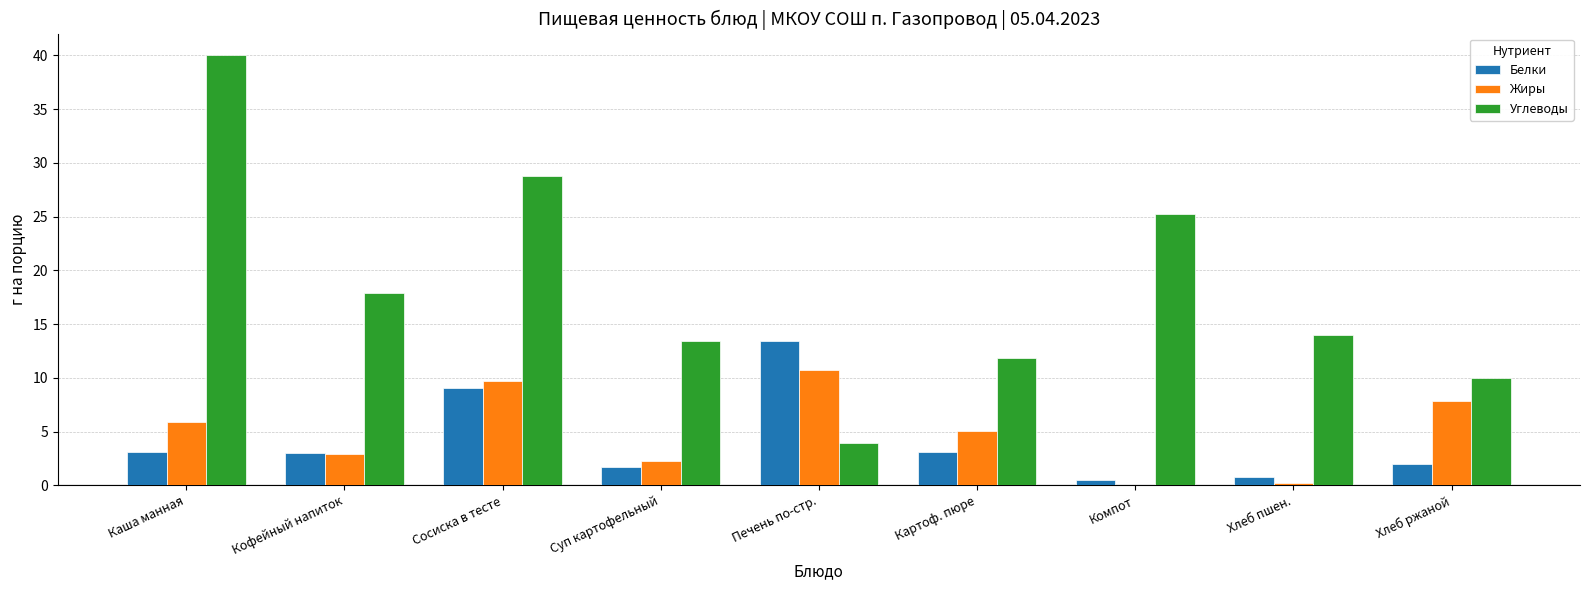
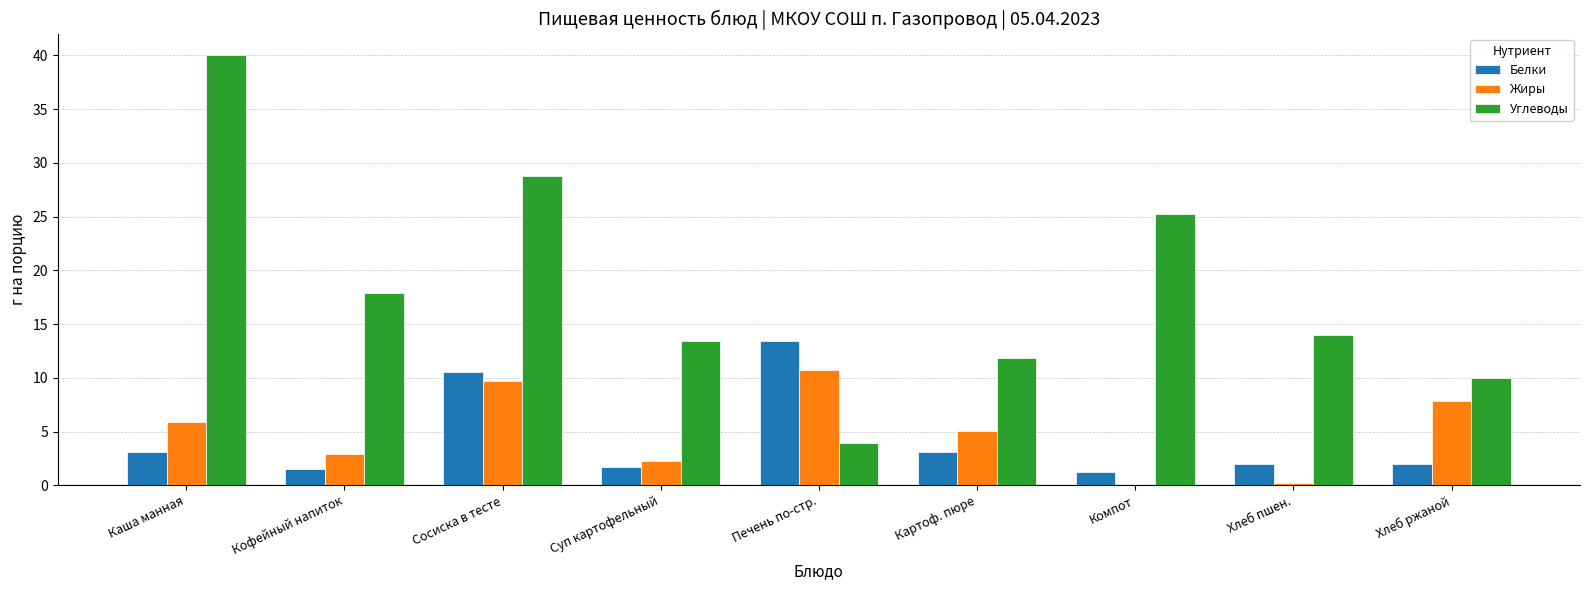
  {
    "Белки": {
      "Каша манная": 3.1,
-     "Кофейный напиток": 3.0,
-     "Сосиска в тесте": 9.1,
+     "Кофейный напиток": 1.5,
+     "Сосиска в тесте": 10.6,
      "Суп картофельный": 1.7,
      "Печень по-стр.": 13.5,
      "Картоф. пюре": 3.1,
-     "Компот": 0.5,
-     "Хлеб пшен.": 0.8,
+     "Компот": 1.2,
+     "Хлеб пшен.": 2.0,
      "Хлеб ржаной": 2.0
    },
    "Жиры": {
      "Каша манная": 5.9,
      "Кофейный напиток": 2.9,
      "Сосиска в тесте": 9.7,
      "Суп картофельный": 2.3,
      "Печень по-стр.": 10.7,
      "Картоф. пюре": 5.0,
      "Хлеб ржаной": 7.8
    },
    "Углеводы": {
      "Каша манная": 40.0,
      "Кофейный напиток": 17.9,
      "Сосиска в тесте": 28.8,
      "Суп картофельный": 13.4,
      "Печень по-стр.": 4.0,
      "Картоф. пюре": 11.8,
      "Компот": 25.2,
      "Хлеб пшен.": 14.0,
      "Хлеб ржаной": 10.0
    }
  }
